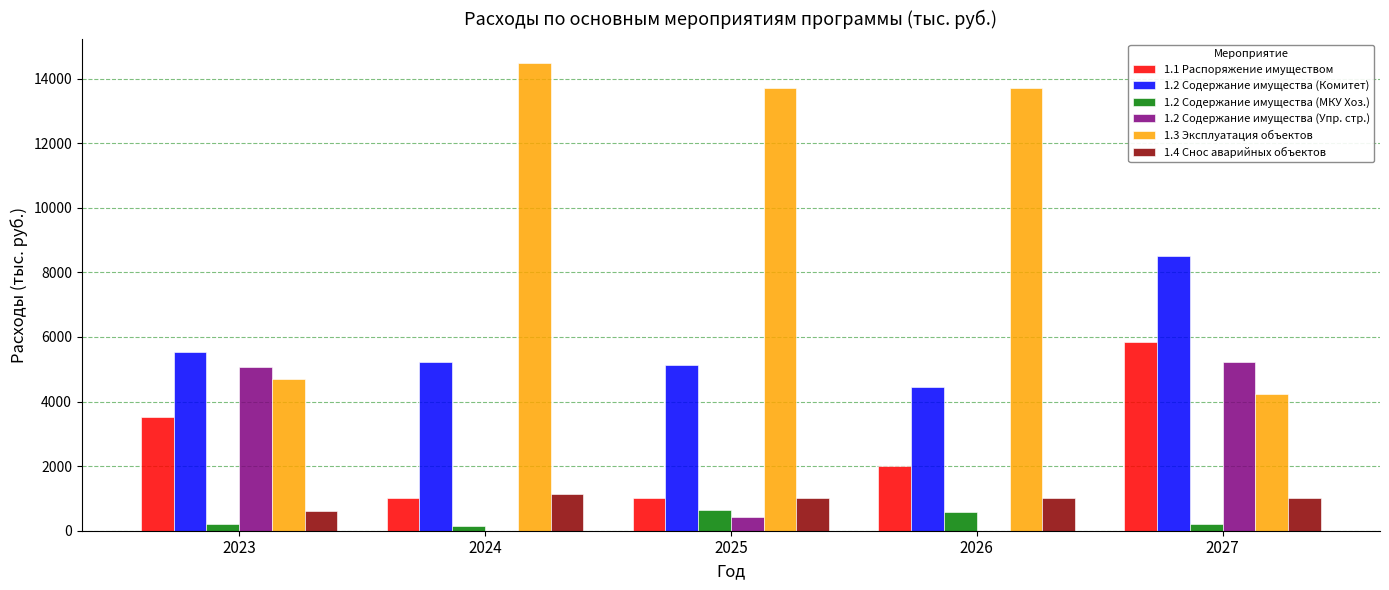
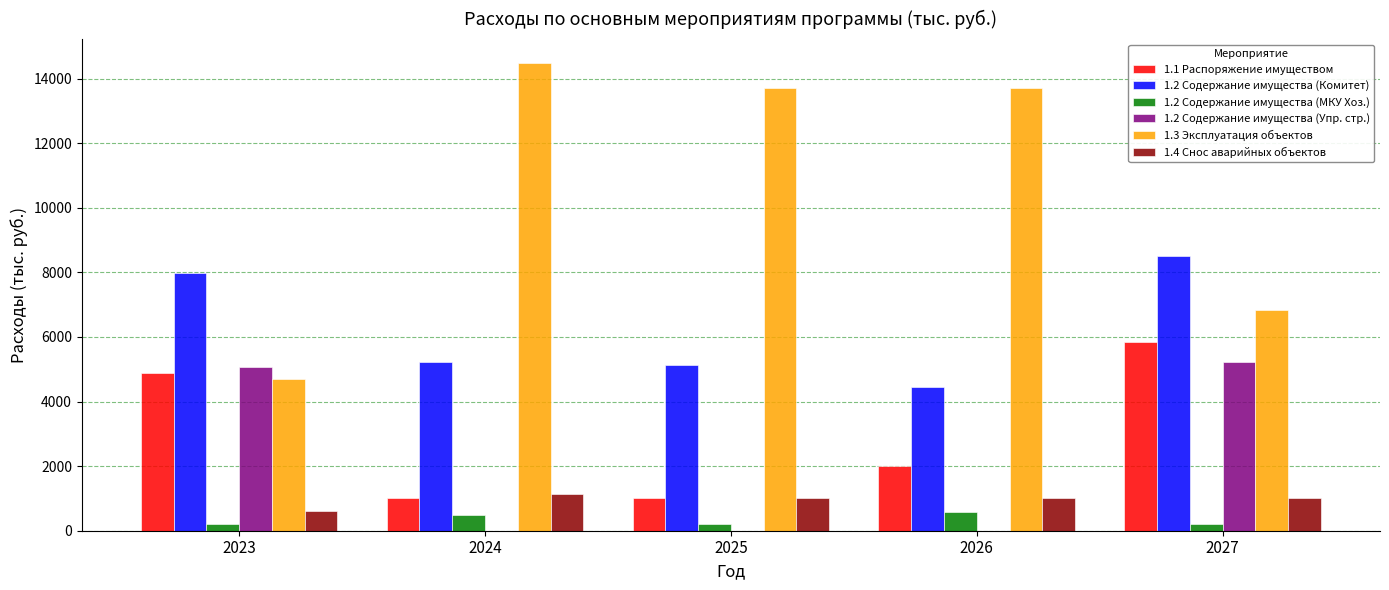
  {
    "1.1 Распоряжение имуществом": {
-     "2023": 3500,
+     "2023": 4900,
      "2024": 1000,
      "2025": 1000,
      "2026": 2000,
      "2027": 5800
    },
    "1.2 Содержание имущества (Комитет)": {
-     "2023": 5500,
+     "2023": 8000,
      "2024": 5200,
      "2025": 5100,
      "2026": 4400,
      "2027": 8500
    },
    "1.2 Содержание имущества (МКУ Хоз.)": {
      "2023": 200,
-     "2024": 100,
-     "2025": 600,
+     "2024": 500,
+     "2025": 200,
      "2026": 600,
      "2027": 200
    },
    "1.2 Содержание имущества (Упр. стр.)": {
      "2023": 5100,
      "2024": 0,
-     "2025": 400,
+     "2025": 0,
      "2026": 0,
      "2027": 5200
    },
    "1.3 Эксплуатация объектов": {
      "2023": 4700,
      "2024": 14500,
      "2025": 13700,
      "2026": 13700,
-     "2027": 4200
+     "2027": 6800
    },
    "1.4 Снос аварийных объектов": {
      "2023": 600,
      "2024": 1100,
      "2025": 1000,
      "2026": 1000,
      "2027": 1000
    }
  }
